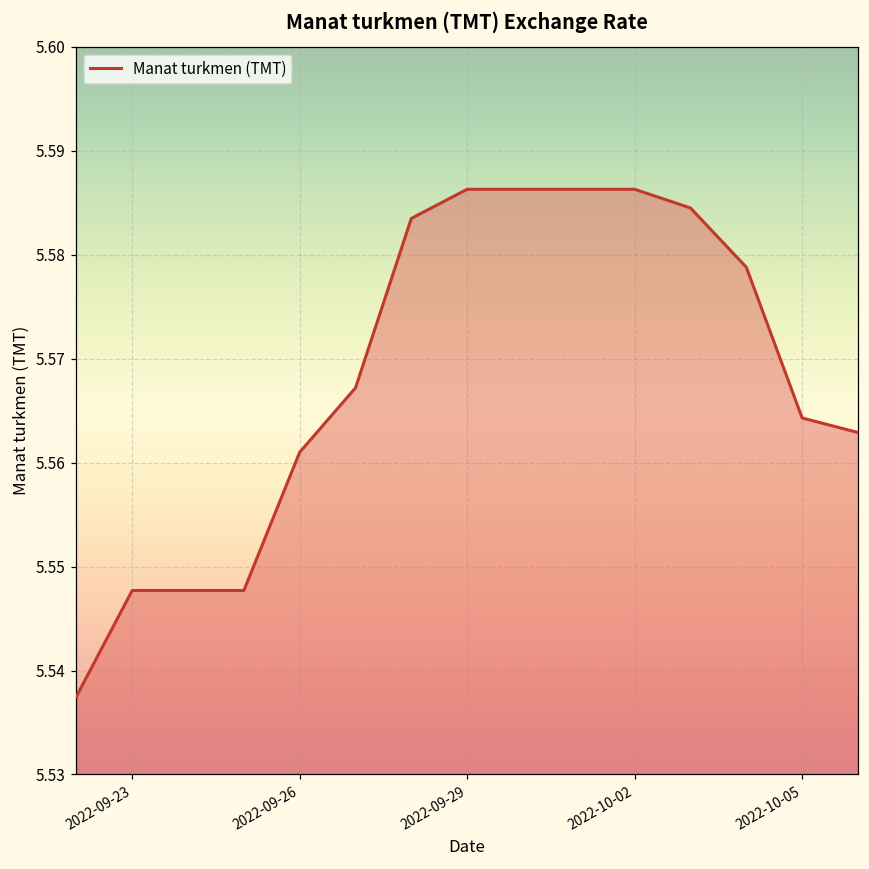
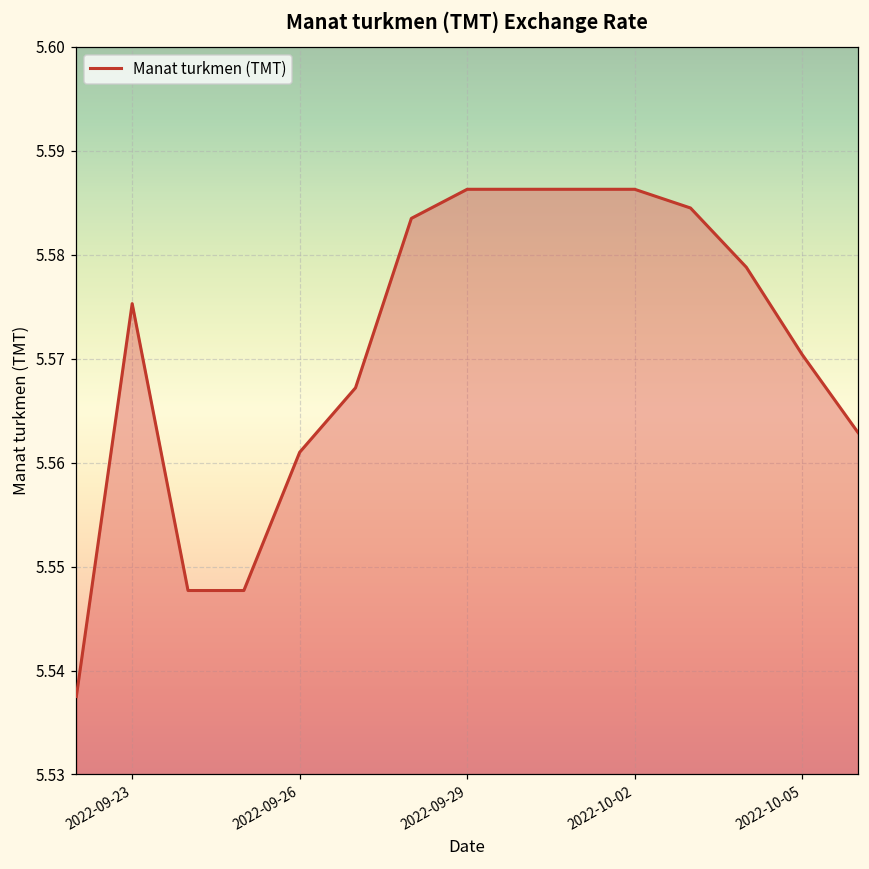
  {
-   "2022-09-23": 5.548,
+   "2022-09-23": 5.575,
    "2022-09-26": 5.561,
    "2022-09-29": 5.586,
    "2022-10-02": 5.586,
-   "2022-10-05": 5.564
+   "2022-10-05": 5.570
  }
